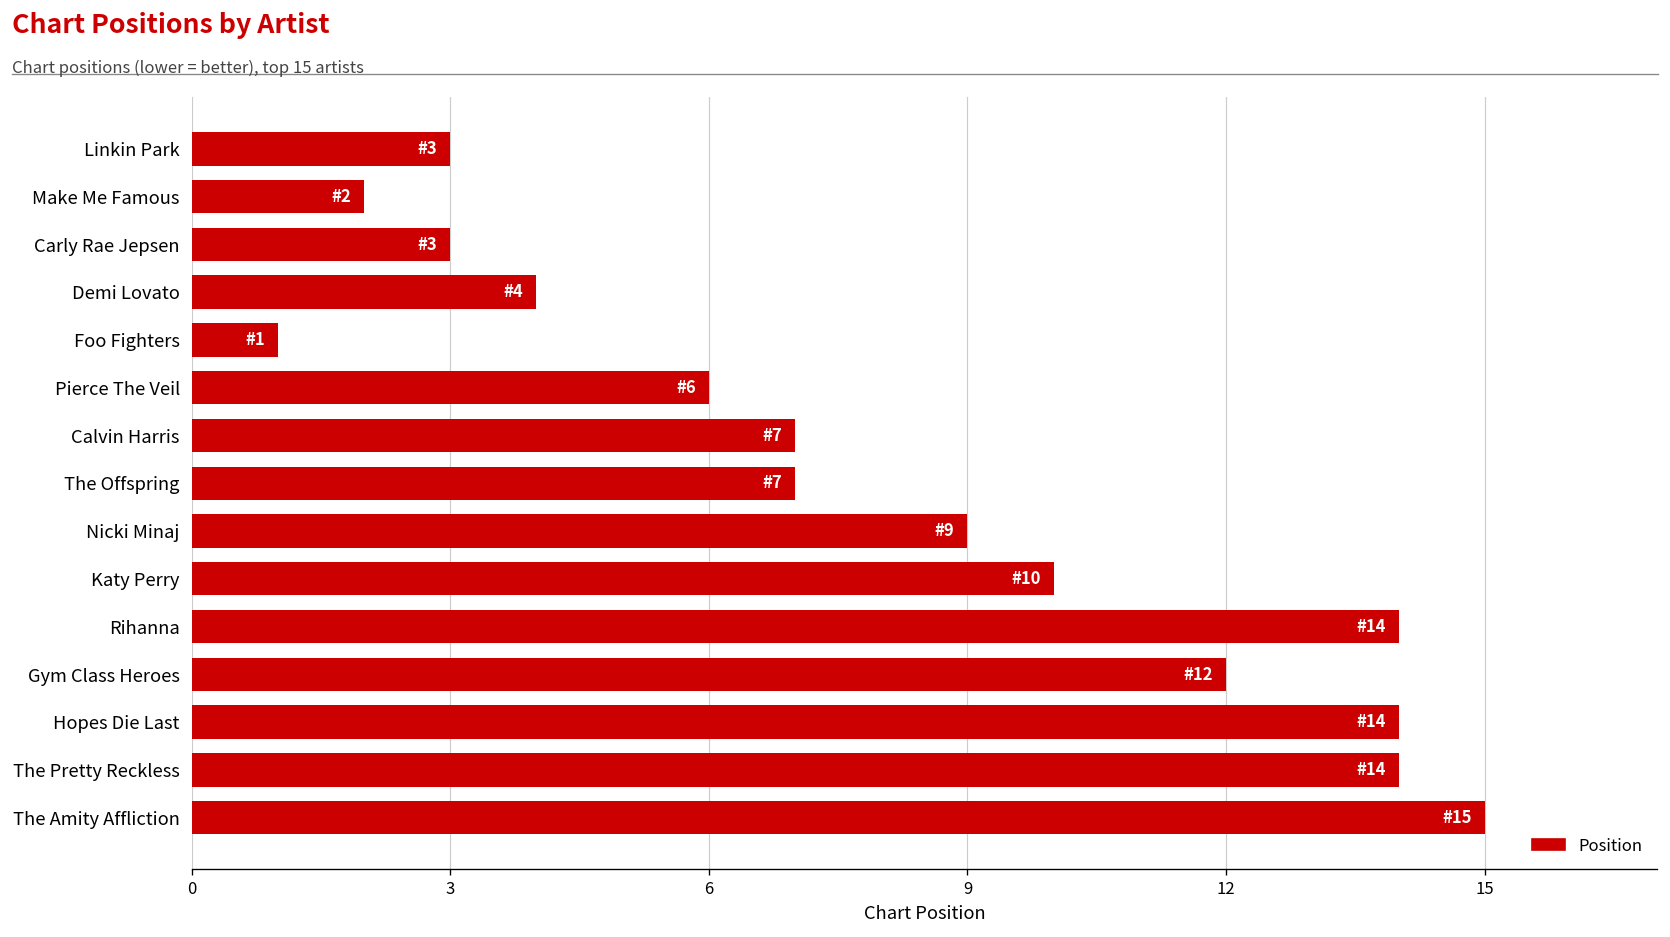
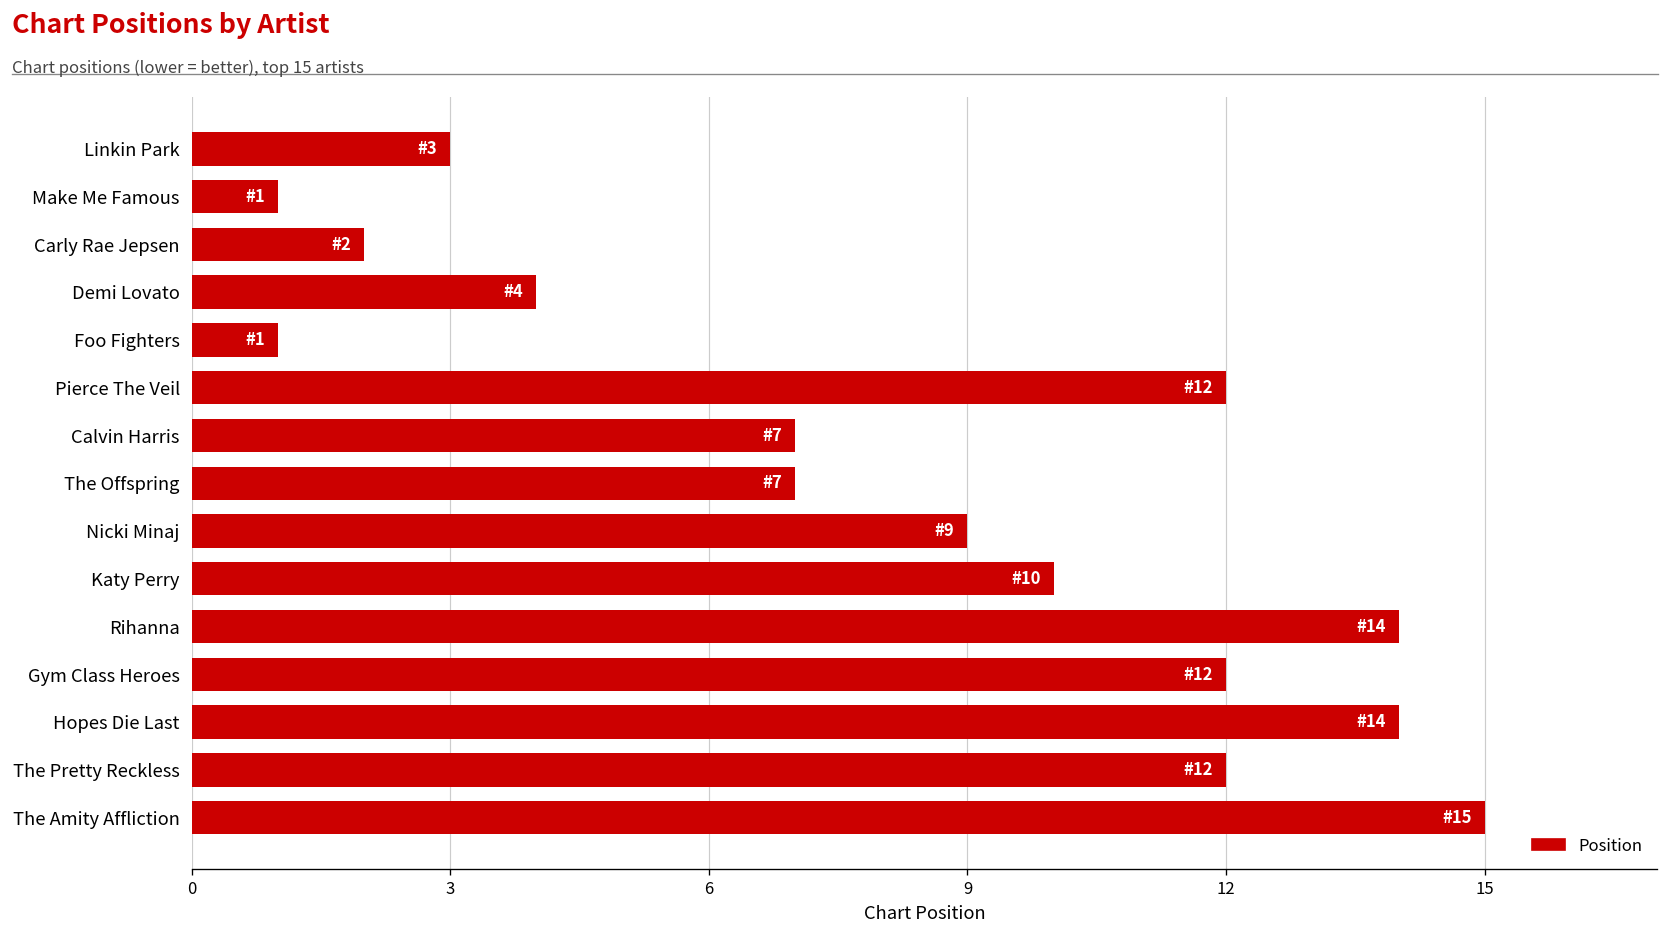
  {
    "Linkin Park": 3,
-   "Make Me Famous": 2,
-   "Carly Rae Jepsen": 3,
+   "Make Me Famous": 1,
+   "Carly Rae Jepsen": 2,
    "Demi Lovato": 4,
    "Foo Fighters": 1,
-   "Pierce The Veil": 6,
+   "Pierce The Veil": 12,
    "Calvin Harris": 7,
    "The Offspring": 7,
    "Nicki Minaj": 9,
    "Katy Perry": 10,
    "Rihanna": 14,
    "Gym Class Heroes": 12,
    "Hopes Die Last": 14,
-   "The Pretty Reckless": 14,
+   "The Pretty Reckless": 12,
    "The Amity Affliction": 15
  }
